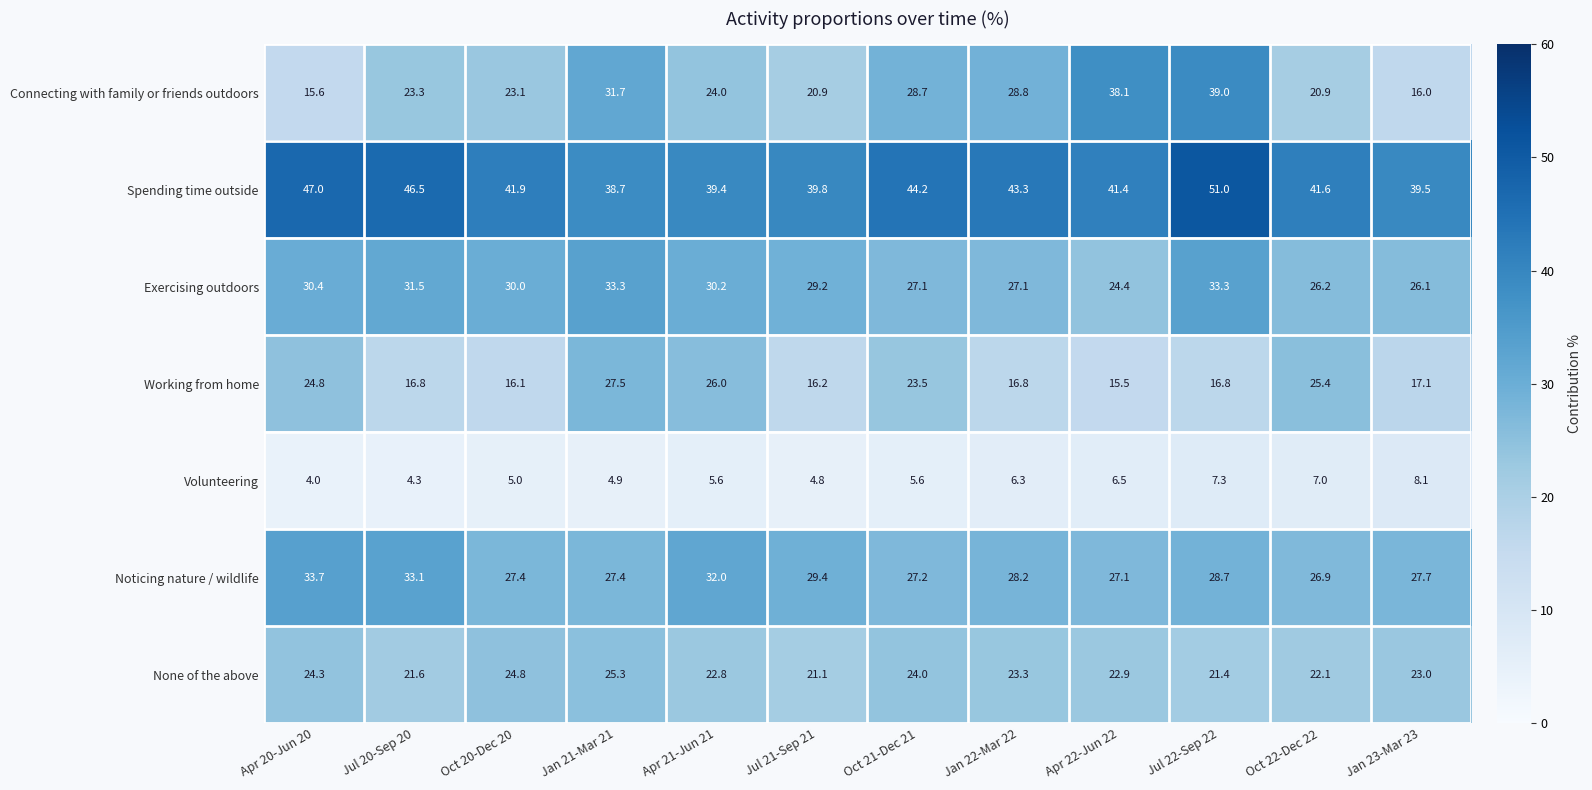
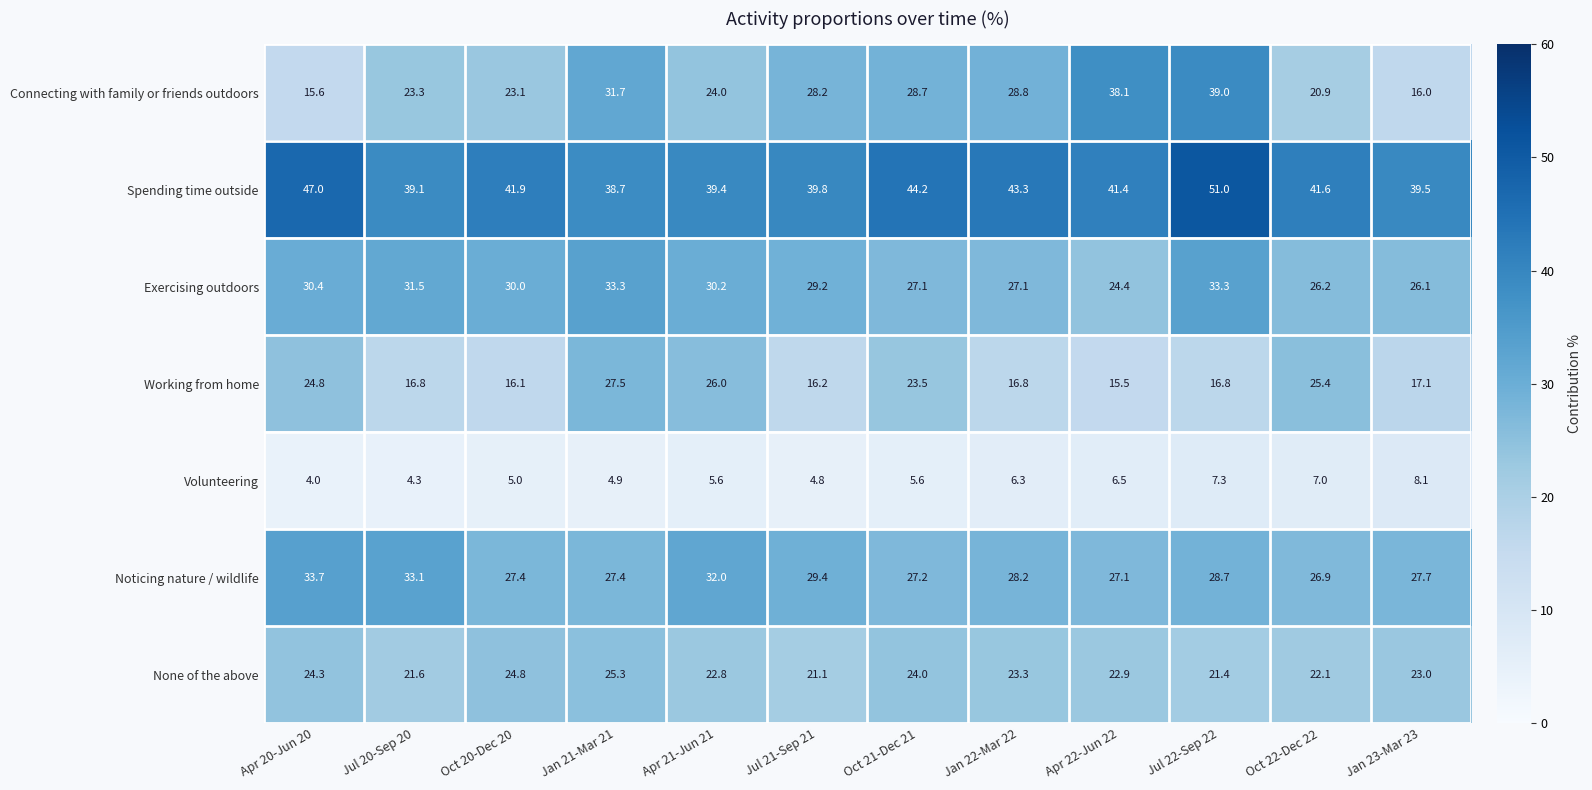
  {
    "Connecting with family or friends outdoors": {
      "Apr 20-Jun 20": 15.6,
      "Jul 20-Sep 20": 23.3,
      "Oct 20-Dec 20": 23.1,
      "Jan 21-Mar 21": 31.7,
      "Apr 21-Jun 21": 24.0,
-     "Jul 21-Sep 21": 20.9,
+     "Jul 21-Sep 21": 28.2,
      "Oct 21-Dec 21": 28.7,
      "Jan 22-Mar 22": 28.8,
      "Apr 22-Jun 22": 38.1,
      "Jul 22-Sep 22": 39.0,
      "Oct 22-Dec 22": 20.9,
      "Jan 23-Mar 23": 16.0
    },
    "Spending time outside": {
      "Apr 20-Jun 20": 47.0,
-     "Jul 20-Sep 20": 46.5,
+     "Jul 20-Sep 20": 39.1,
      "Oct 20-Dec 20": 41.9,
      "Jan 21-Mar 21": 38.7,
      "Apr 21-Jun 21": 39.4,
      "Jul 21-Sep 21": 39.8,
      "Oct 21-Dec 21": 44.2,
      "Jan 22-Mar 22": 43.3,
      "Apr 22-Jun 22": 41.4,
      "Jul 22-Sep 22": 51.0,
      "Oct 22-Dec 22": 41.6,
      "Jan 23-Mar 23": 39.5
    },
    "Exercising outdoors": {
      "Apr 20-Jun 20": 30.4,
      "Jul 20-Sep 20": 31.5,
      "Oct 20-Dec 20": 30.0,
      "Jan 21-Mar 21": 33.3,
      "Apr 21-Jun 21": 30.2,
      "Jul 21-Sep 21": 29.2,
      "Oct 21-Dec 21": 27.1,
      "Jan 22-Mar 22": 27.1,
      "Apr 22-Jun 22": 24.4,
      "Jul 22-Sep 22": 33.3,
      "Oct 22-Dec 22": 26.2,
      "Jan 23-Mar 23": 26.1
    },
    "Working from home": {
      "Apr 20-Jun 20": 24.8,
      "Jul 20-Sep 20": 16.8,
      "Oct 20-Dec 20": 16.1,
      "Jan 21-Mar 21": 27.5,
      "Apr 21-Jun 21": 26.0,
      "Jul 21-Sep 21": 16.2,
      "Oct 21-Dec 21": 23.5,
      "Jan 22-Mar 22": 16.8,
      "Apr 22-Jun 22": 15.5,
      "Jul 22-Sep 22": 16.8,
      "Oct 22-Dec 22": 25.4,
      "Jan 23-Mar 23": 17.1
    },
    "Volunteering": {
      "Apr 20-Jun 20": 4.0,
      "Jul 20-Sep 20": 4.3,
      "Oct 20-Dec 20": 5.0,
      "Jan 21-Mar 21": 4.9,
      "Apr 21-Jun 21": 5.6,
      "Jul 21-Sep 21": 4.8,
      "Oct 21-Dec 21": 5.6,
      "Jan 22-Mar 22": 6.3,
      "Apr 22-Jun 22": 6.5,
      "Jul 22-Sep 22": 7.3,
      "Oct 22-Dec 22": 7.0,
      "Jan 23-Mar 23": 8.1
    },
    "Noticing nature / wildlife": {
      "Apr 20-Jun 20": 33.7,
      "Jul 20-Sep 20": 33.1,
      "Oct 20-Dec 20": 27.4,
      "Jan 21-Mar 21": 27.4,
      "Apr 21-Jun 21": 32.0,
      "Jul 21-Sep 21": 29.4,
      "Oct 21-Dec 21": 27.2,
      "Jan 22-Mar 22": 28.2,
      "Apr 22-Jun 22": 27.1,
      "Jul 22-Sep 22": 28.7,
      "Oct 22-Dec 22": 26.9,
      "Jan 23-Mar 23": 27.7
    },
    "None of the above": {
      "Apr 20-Jun 20": 24.3,
      "Jul 20-Sep 20": 21.6,
      "Oct 20-Dec 20": 24.8,
      "Jan 21-Mar 21": 25.3,
      "Apr 21-Jun 21": 22.8,
      "Jul 21-Sep 21": 21.1,
      "Oct 21-Dec 21": 24.0,
      "Jan 22-Mar 22": 23.3,
      "Apr 22-Jun 22": 22.9,
      "Jul 22-Sep 22": 21.4,
      "Oct 22-Dec 22": 22.1,
      "Jan 23-Mar 23": 23.0
    }
  }
